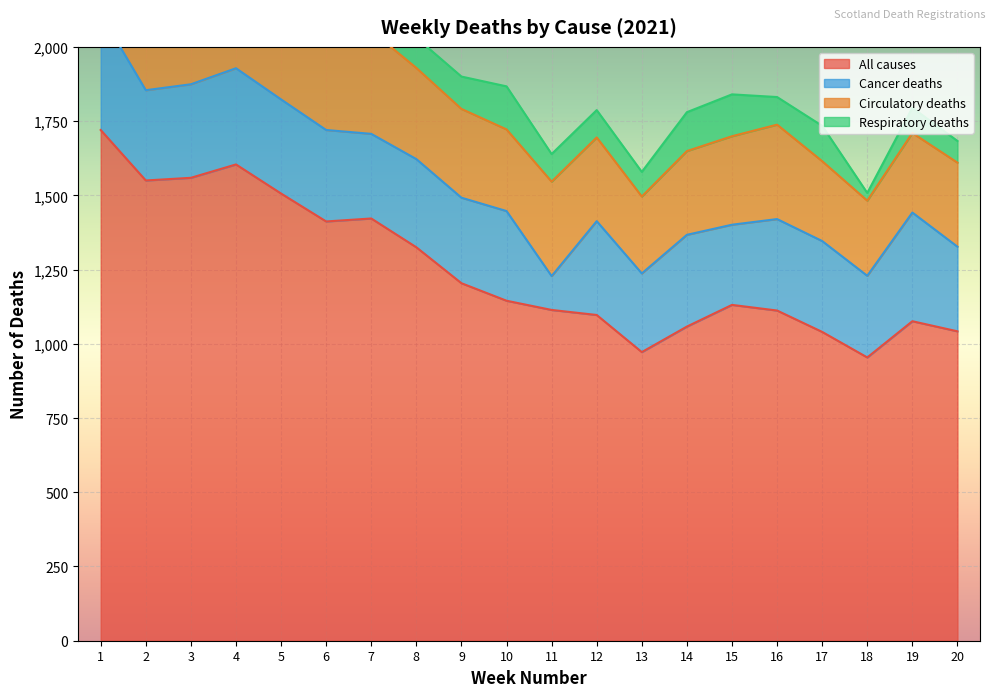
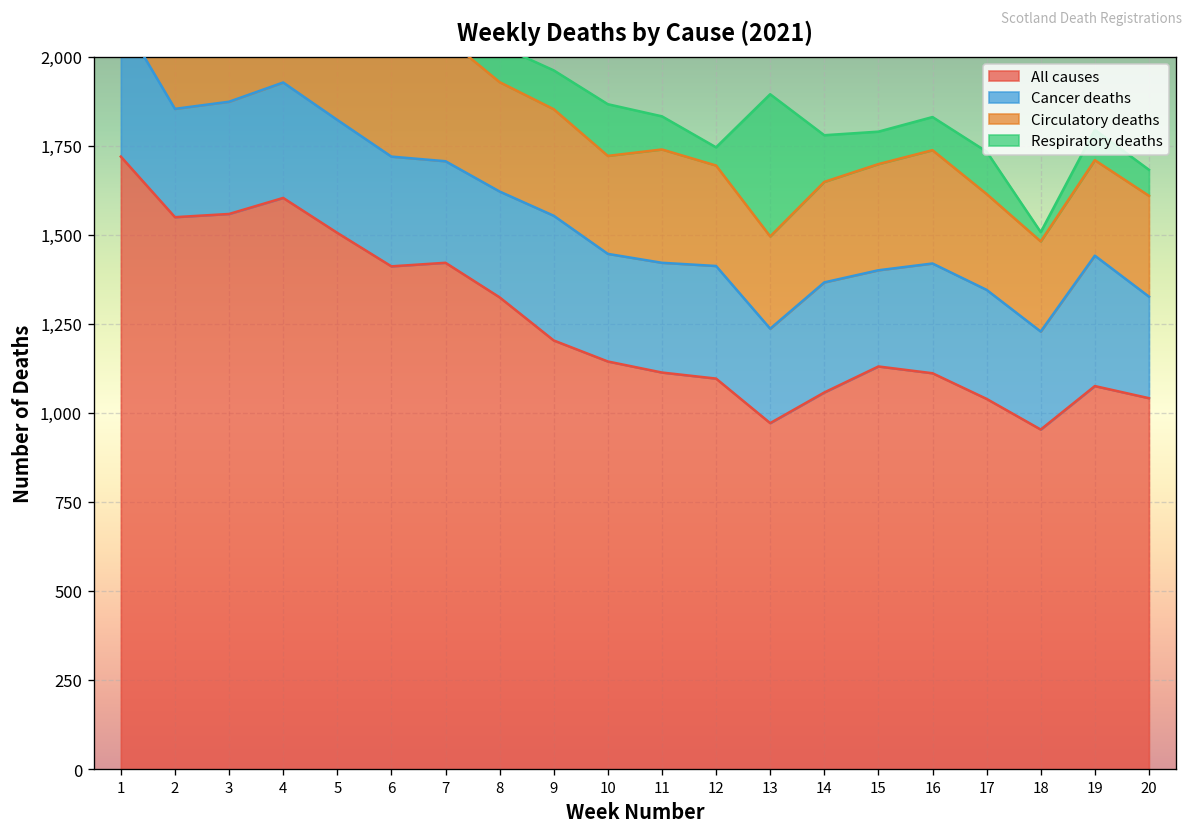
  {
    "Cancer deaths": {
      "2": 300,
      "3": 320,
      "4": 320,
      "5": 320,
      "6": 310,
      "7": 290,
      "8": 300,
-     "9": 290,
+     "9": 350,
      "10": 300,
-     "11": 110,
+     "11": 310,
      "12": 320,
      "13": 270,
      "14": 310,
      "15": 270,
      "16": 310,
      "17": 310,
      "18": 280,
      "19": 370,
      "20": 290
    },
    "Respiratory deaths": {
      "9": 110,
      "10": 150,
      "11": 90,
-     "12": 90,
-     "13": 80,
+     "12": 50,
+     "13": 400,
      "14": 130,
-     "15": 140,
+     "15": 90,
      "16": 90,
      "18": 30,
      "20": 70
    }
  }
